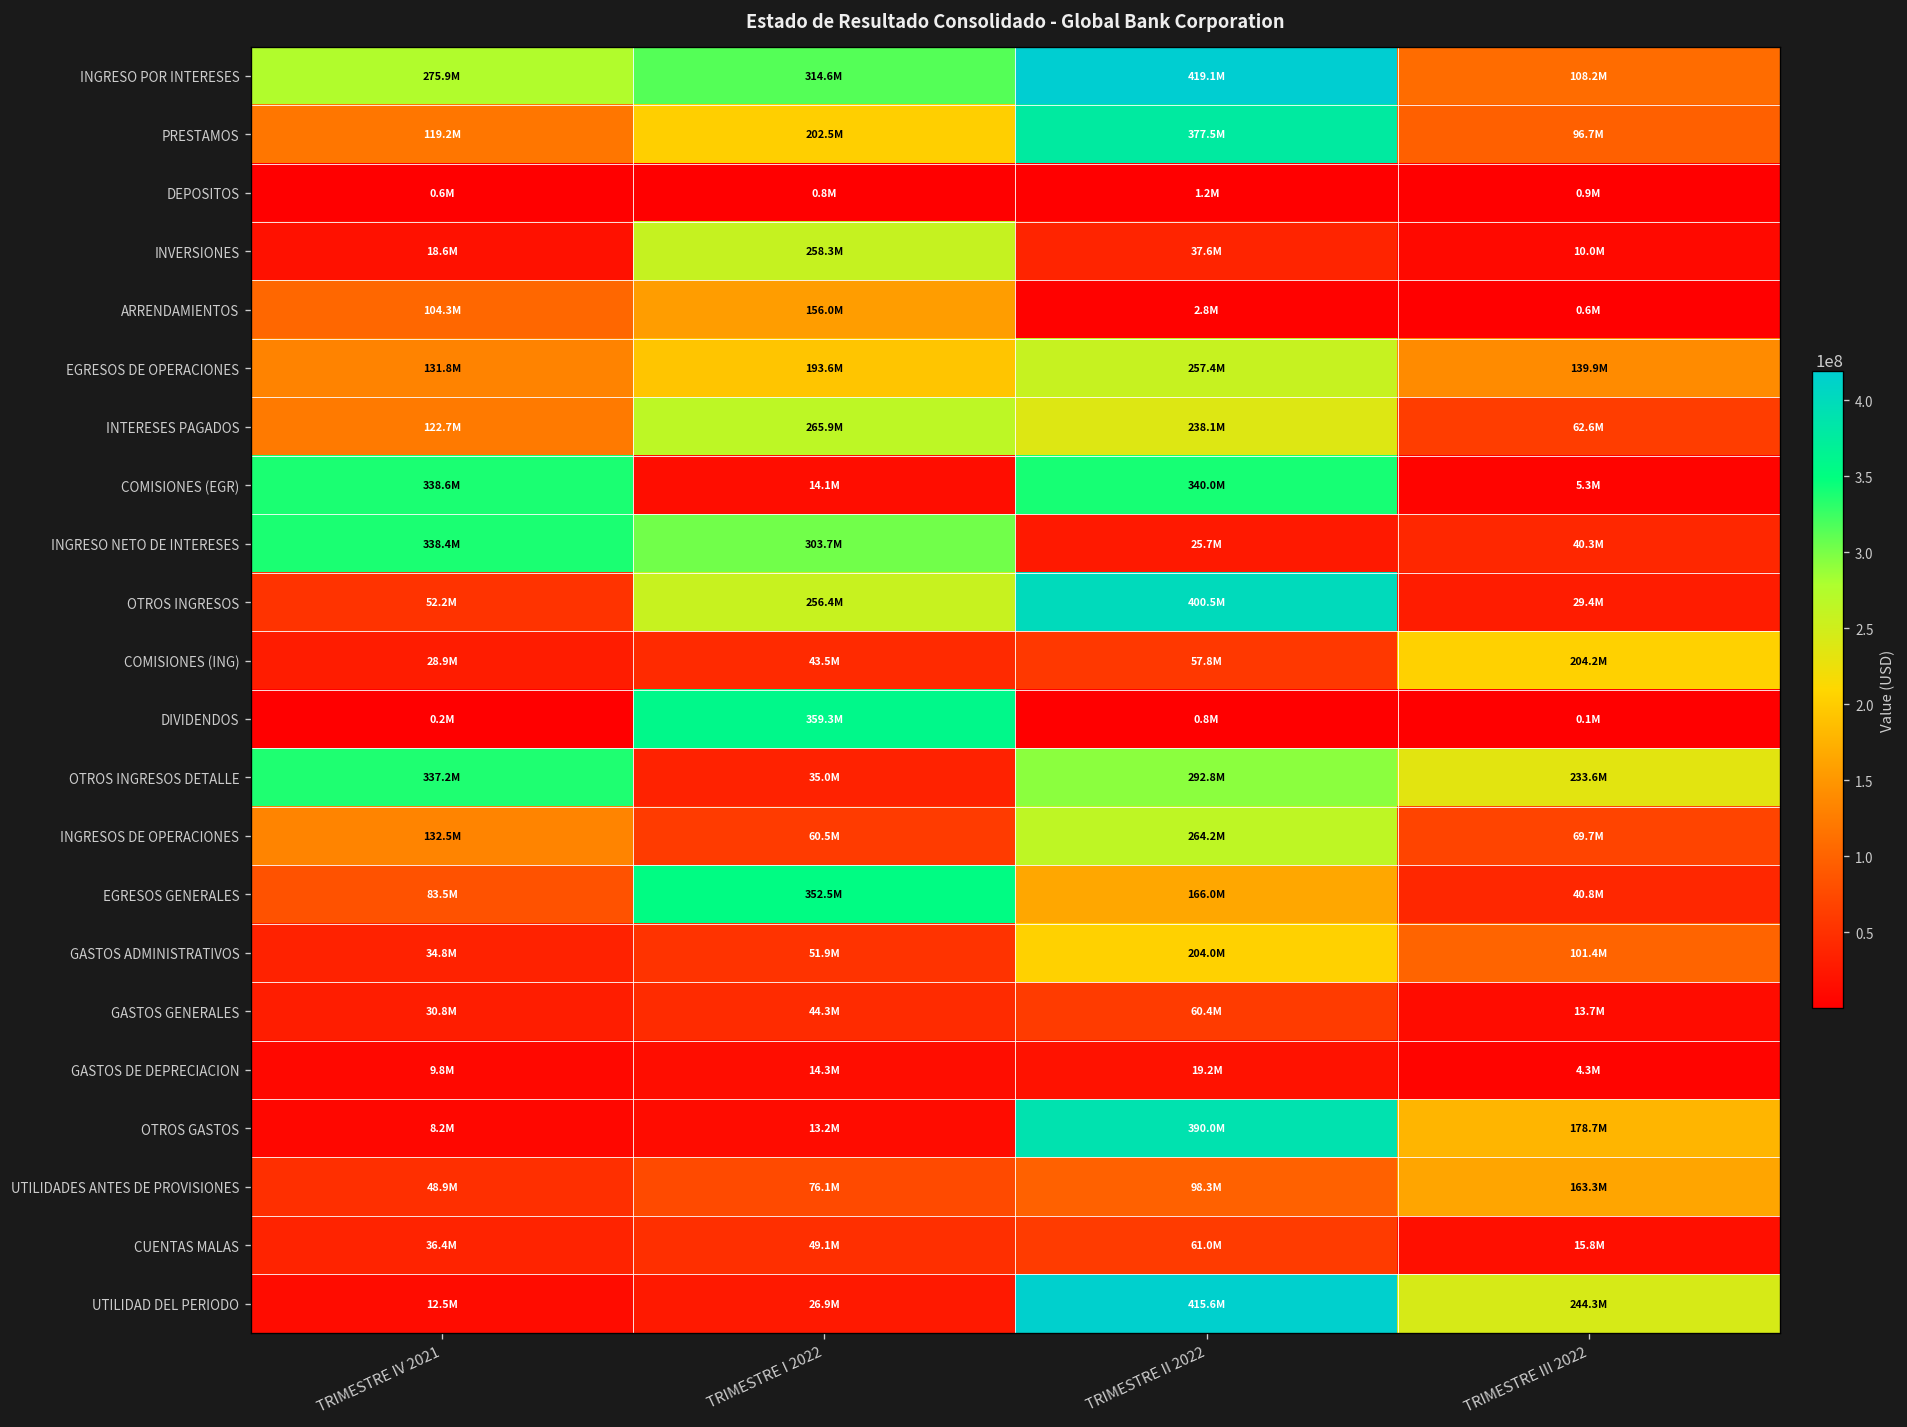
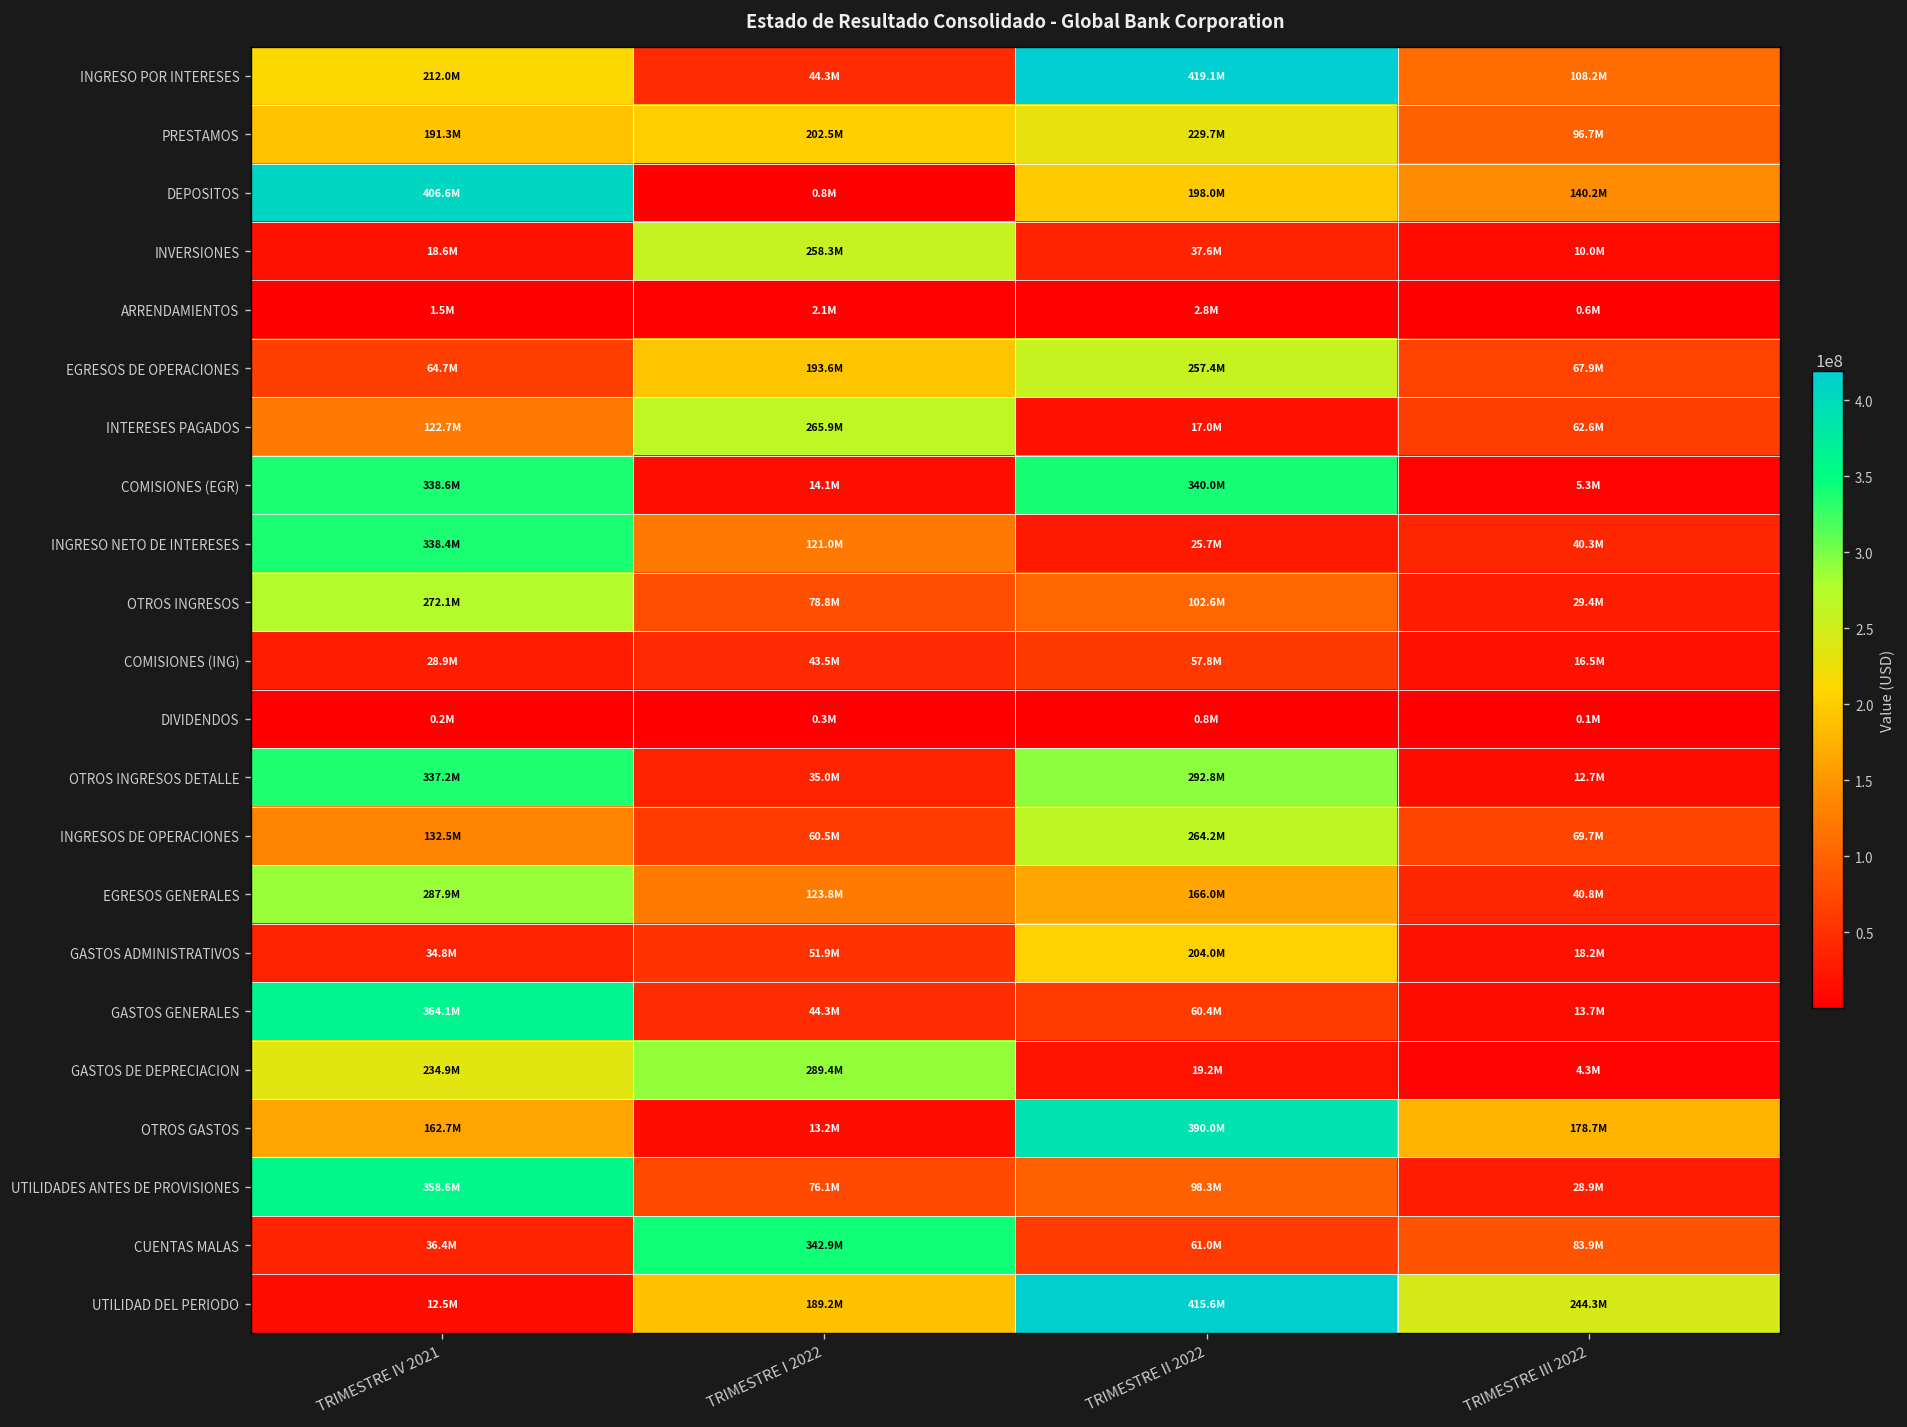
  {
    "INGRESO POR INTERESES": {
-     "TRIMESTRE IV 2021": "275.9M",
-     "TRIMESTRE I 2022": "314.6M",
+     "TRIMESTRE IV 2021": "212.0M",
+     "TRIMESTRE I 2022": "44.3M",
      "TRIMESTRE II 2022": "419.1M",
      "TRIMESTRE III 2022": "108.2M"
    },
    "PRESTAMOS": {
-     "TRIMESTRE IV 2021": "119.2M",
+     "TRIMESTRE IV 2021": "191.3M",
      "TRIMESTRE I 2022": "202.5M",
-     "TRIMESTRE II 2022": "377.5M",
+     "TRIMESTRE II 2022": "229.7M",
      "TRIMESTRE III 2022": "96.7M"
    },
    "DEPOSITOS": {
-     "TRIMESTRE IV 2021": "0.6M",
+     "TRIMESTRE IV 2021": "406.6M",
      "TRIMESTRE I 2022": "0.8M",
-     "TRIMESTRE II 2022": "1.2M",
-     "TRIMESTRE III 2022": "0.9M"
+     "TRIMESTRE II 2022": "198.0M",
+     "TRIMESTRE III 2022": "140.2M"
    },
    "INVERSIONES": {
      "TRIMESTRE IV 2021": "18.6M",
      "TRIMESTRE I 2022": "258.3M",
      "TRIMESTRE II 2022": "37.6M",
      "TRIMESTRE III 2022": "10.0M"
    },
    "ARRENDAMIENTOS": {
-     "TRIMESTRE IV 2021": "104.3M",
-     "TRIMESTRE I 2022": "156.0M",
+     "TRIMESTRE IV 2021": "1.5M",
+     "TRIMESTRE I 2022": "2.1M",
      "TRIMESTRE II 2022": "2.8M",
      "TRIMESTRE III 2022": "0.6M"
    },
    "EGRESOS DE OPERACIONES": {
-     "TRIMESTRE IV 2021": "131.8M",
+     "TRIMESTRE IV 2021": "64.7M",
      "TRIMESTRE I 2022": "193.6M",
      "TRIMESTRE II 2022": "257.4M",
-     "TRIMESTRE III 2022": "139.9M"
+     "TRIMESTRE III 2022": "67.9M"
    },
    "INTERESES PAGADOS": {
      "TRIMESTRE IV 2021": "122.7M",
      "TRIMESTRE I 2022": "265.9M",
-     "TRIMESTRE II 2022": "238.1M",
+     "TRIMESTRE II 2022": "17.0M",
      "TRIMESTRE III 2022": "62.6M"
    },
    "COMISIONES (EGR)": {
      "TRIMESTRE IV 2021": "338.6M",
      "TRIMESTRE I 2022": "14.1M",
      "TRIMESTRE II 2022": "340.0M",
      "TRIMESTRE III 2022": "5.3M"
    },
    "INGRESO NETO DE INTERESES": {
      "TRIMESTRE IV 2021": "338.4M",
-     "TRIMESTRE I 2022": "303.7M",
+     "TRIMESTRE I 2022": "121.0M",
      "TRIMESTRE II 2022": "25.7M",
      "TRIMESTRE III 2022": "40.3M"
    },
    "OTROS INGRESOS": {
-     "TRIMESTRE IV 2021": "52.2M",
-     "TRIMESTRE I 2022": "256.4M",
-     "TRIMESTRE II 2022": "400.5M",
+     "TRIMESTRE IV 2021": "272.1M",
+     "TRIMESTRE I 2022": "78.8M",
+     "TRIMESTRE II 2022": "102.6M",
      "TRIMESTRE III 2022": "29.4M"
    },
    "COMISIONES (ING)": {
      "TRIMESTRE IV 2021": "28.9M",
      "TRIMESTRE I 2022": "43.5M",
      "TRIMESTRE II 2022": "57.8M",
-     "TRIMESTRE III 2022": "204.2M"
+     "TRIMESTRE III 2022": "16.5M"
    },
    "DIVIDENDOS": {
      "TRIMESTRE IV 2021": "0.2M",
-     "TRIMESTRE I 2022": "359.3M",
+     "TRIMESTRE I 2022": "0.3M",
      "TRIMESTRE II 2022": "0.8M",
      "TRIMESTRE III 2022": "0.1M"
    },
    "OTROS INGRESOS DETALLE": {
      "TRIMESTRE IV 2021": "337.2M",
      "TRIMESTRE I 2022": "35.0M",
      "TRIMESTRE II 2022": "292.8M",
-     "TRIMESTRE III 2022": "233.6M"
+     "TRIMESTRE III 2022": "12.7M"
    },
    "INGRESOS DE OPERACIONES": {
      "TRIMESTRE IV 2021": "132.5M",
      "TRIMESTRE I 2022": "60.5M",
      "TRIMESTRE II 2022": "264.2M",
      "TRIMESTRE III 2022": "69.7M"
    },
    "EGRESOS GENERALES": {
-     "TRIMESTRE IV 2021": "83.5M",
-     "TRIMESTRE I 2022": "352.5M",
+     "TRIMESTRE IV 2021": "287.9M",
+     "TRIMESTRE I 2022": "123.8M",
      "TRIMESTRE II 2022": "166.0M",
      "TRIMESTRE III 2022": "40.8M"
    },
    "GASTOS ADMINISTRATIVOS": {
      "TRIMESTRE IV 2021": "34.8M",
      "TRIMESTRE I 2022": "51.9M",
      "TRIMESTRE II 2022": "204.0M",
-     "TRIMESTRE III 2022": "101.4M"
+     "TRIMESTRE III 2022": "18.2M"
    },
    "GASTOS GENERALES": {
-     "TRIMESTRE IV 2021": "30.8M",
+     "TRIMESTRE IV 2021": "364.1M",
      "TRIMESTRE I 2022": "44.3M",
      "TRIMESTRE II 2022": "60.4M",
      "TRIMESTRE III 2022": "13.7M"
    },
    "GASTOS DE DEPRECIACION": {
-     "TRIMESTRE IV 2021": "9.8M",
-     "TRIMESTRE I 2022": "14.3M",
+     "TRIMESTRE IV 2021": "234.9M",
+     "TRIMESTRE I 2022": "289.4M",
      "TRIMESTRE II 2022": "19.2M",
      "TRIMESTRE III 2022": "4.3M"
    },
    "OTROS GASTOS": {
-     "TRIMESTRE IV 2021": "8.2M",
+     "TRIMESTRE IV 2021": "162.7M",
      "TRIMESTRE I 2022": "13.2M",
      "TRIMESTRE II 2022": "390.0M",
      "TRIMESTRE III 2022": "178.7M"
    },
    "UTILIDADES ANTES DE PROVISIONES": {
-     "TRIMESTRE IV 2021": "48.9M",
+     "TRIMESTRE IV 2021": "358.6M",
      "TRIMESTRE I 2022": "76.1M",
      "TRIMESTRE II 2022": "98.3M",
-     "TRIMESTRE III 2022": "163.3M"
+     "TRIMESTRE III 2022": "28.9M"
    },
    "CUENTAS MALAS": {
      "TRIMESTRE IV 2021": "36.4M",
-     "TRIMESTRE I 2022": "49.1M",
+     "TRIMESTRE I 2022": "342.9M",
      "TRIMESTRE II 2022": "61.0M",
-     "TRIMESTRE III 2022": "15.8M"
+     "TRIMESTRE III 2022": "83.9M"
    },
    "UTILIDAD DEL PERIODO": {
      "TRIMESTRE IV 2021": "12.5M",
-     "TRIMESTRE I 2022": "26.9M",
+     "TRIMESTRE I 2022": "189.2M",
      "TRIMESTRE II 2022": "415.6M",
      "TRIMESTRE III 2022": "244.3M"
    }
  }
